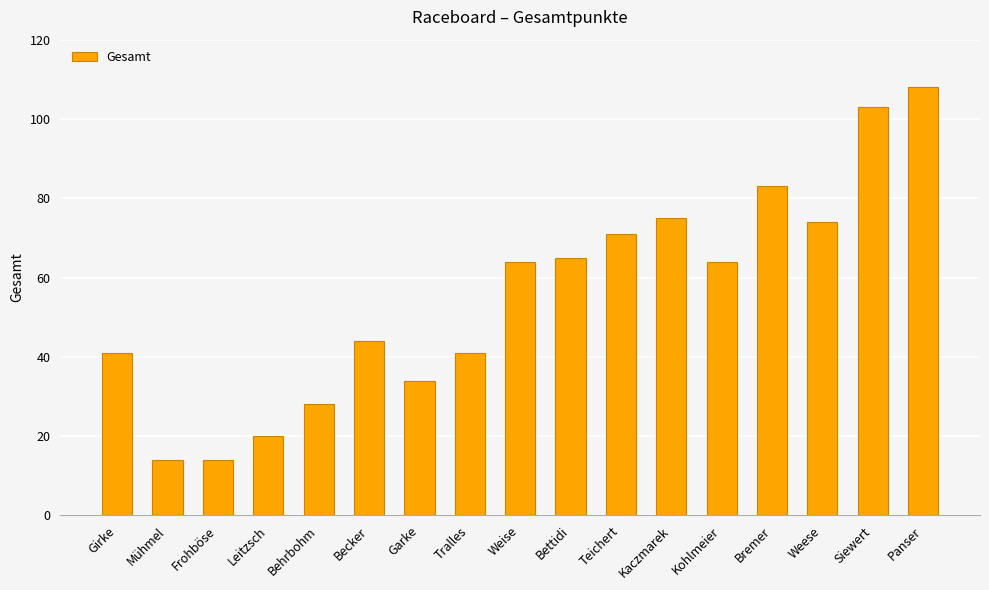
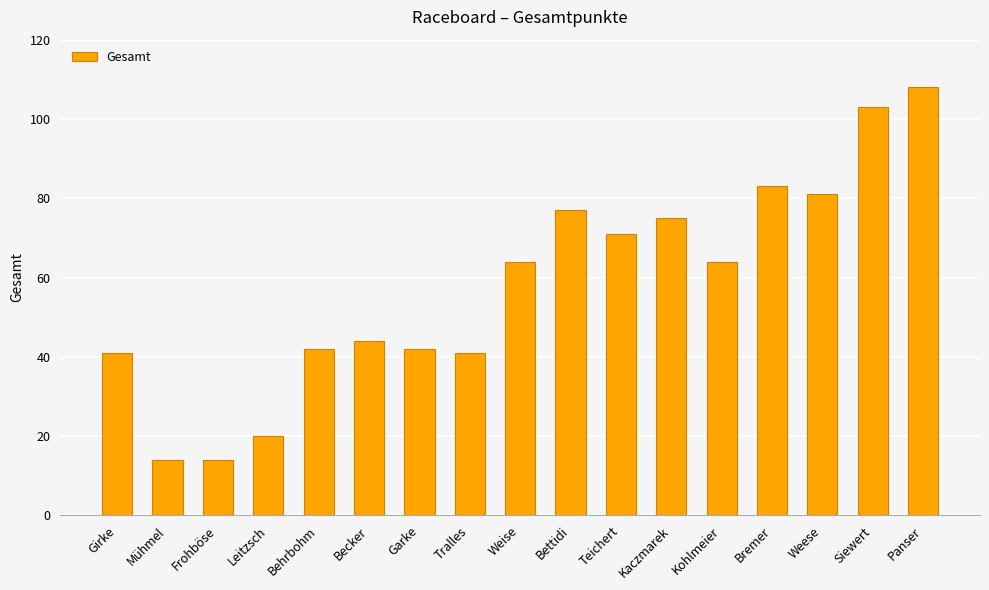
  {
    "Girke": 41,
    "Mühmel": 14,
    "Frohböse": 14,
    "Leitzsch": 20,
-   "Behrbohm": 28,
+   "Behrbohm": 42,
    "Becker": 44,
-   "Garke": 34,
+   "Garke": 42,
    "Tralles": 41,
    "Weise": 64,
-   "Bettidi": 65,
+   "Bettidi": 77,
    "Teichert": 71,
    "Kaczmarek": 75,
    "Kohlmeier": 64,
    "Bremer": 83,
-   "Weese": 74,
+   "Weese": 81,
    "Siewert": 103,
    "Panser": 108
  }
